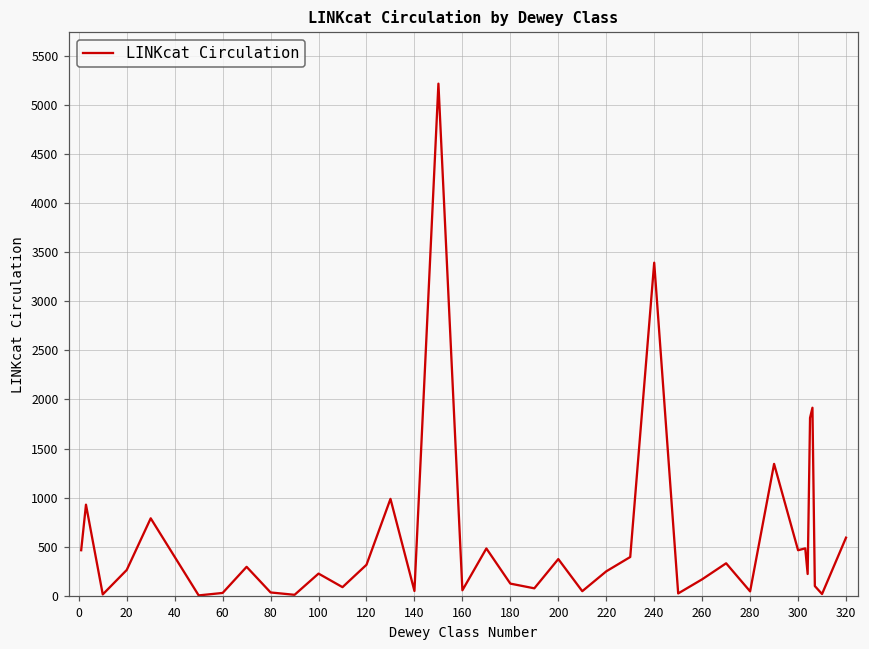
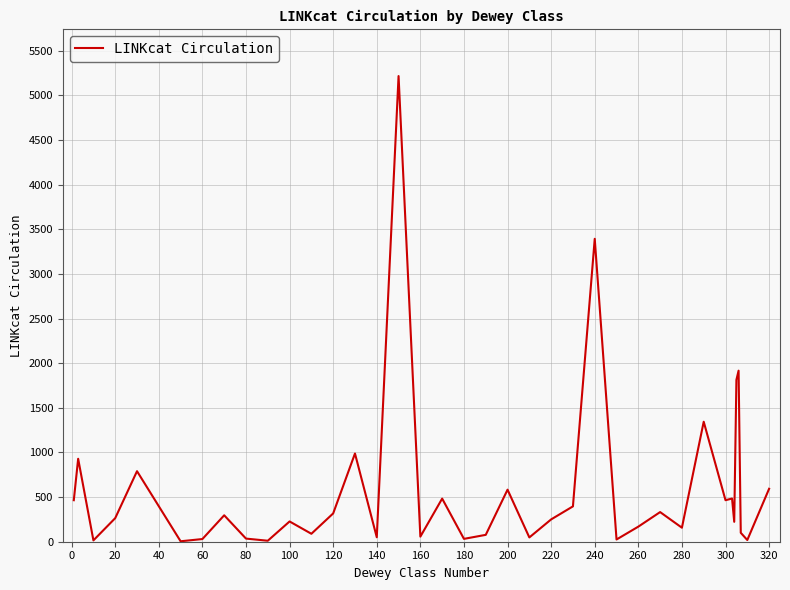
  {
    "20": 300,
    "60": 0,
    "80": 0,
    "100": 200,
    "120": 300,
    "140": 100,
    "160": 100,
-   "180": 100,
-   "200": 400,
+   "180": 0,
+   "200": 600,
    "220": 300,
    "240": 3400,
    "260": 200,
-   "280": 0,
+   "280": 200,
    "300": 500,
    "320": 600
  }
